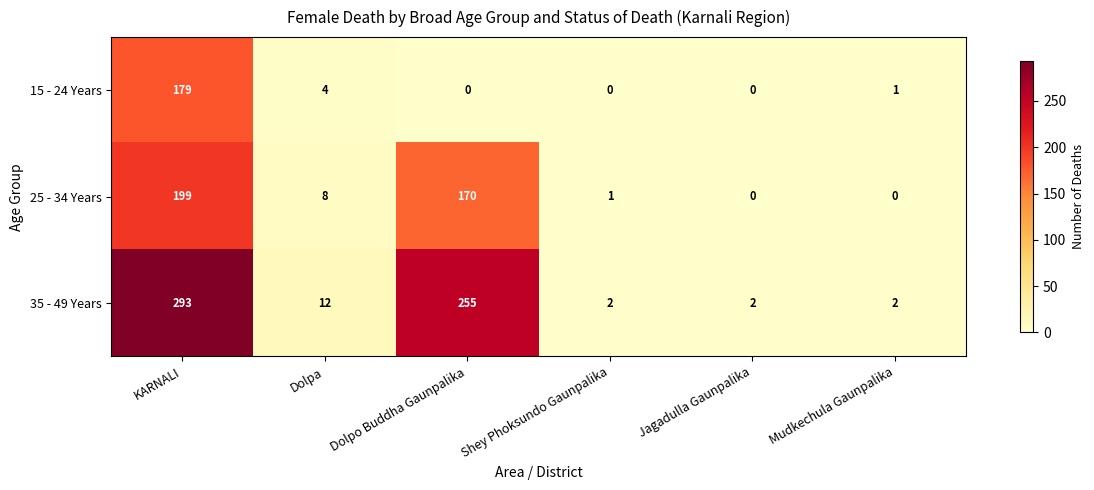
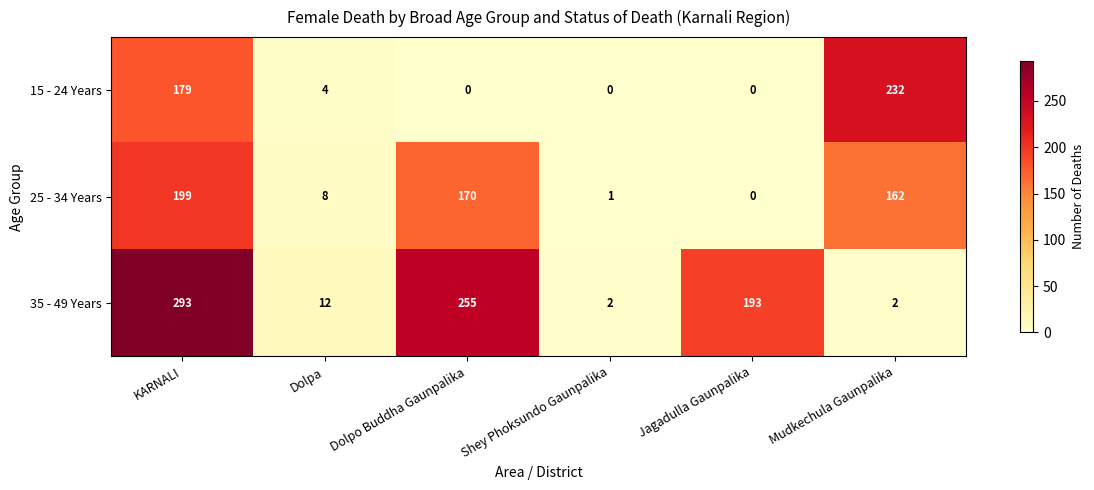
  {
    "15 - 24 Years": {
      "KARNALI": 179,
      "Dolpa": 4,
      "Dolpo Buddha Gaunpalika": 0,
      "Shey Phoksundo Gaunpalika": 0,
      "Jagadulla Gaunpalika": 0,
-     "Mudkechula Gaunpalika": 1
+     "Mudkechula Gaunpalika": 232
    },
    "25 - 34 Years": {
      "KARNALI": 199,
      "Dolpa": 8,
      "Dolpo Buddha Gaunpalika": 170,
      "Shey Phoksundo Gaunpalika": 1,
      "Jagadulla Gaunpalika": 0,
-     "Mudkechula Gaunpalika": 0
+     "Mudkechula Gaunpalika": 162
    },
    "35 - 49 Years": {
      "KARNALI": 293,
      "Dolpa": 12,
      "Dolpo Buddha Gaunpalika": 255,
      "Shey Phoksundo Gaunpalika": 2,
-     "Jagadulla Gaunpalika": 2,
+     "Jagadulla Gaunpalika": 193,
      "Mudkechula Gaunpalika": 2
    }
  }
